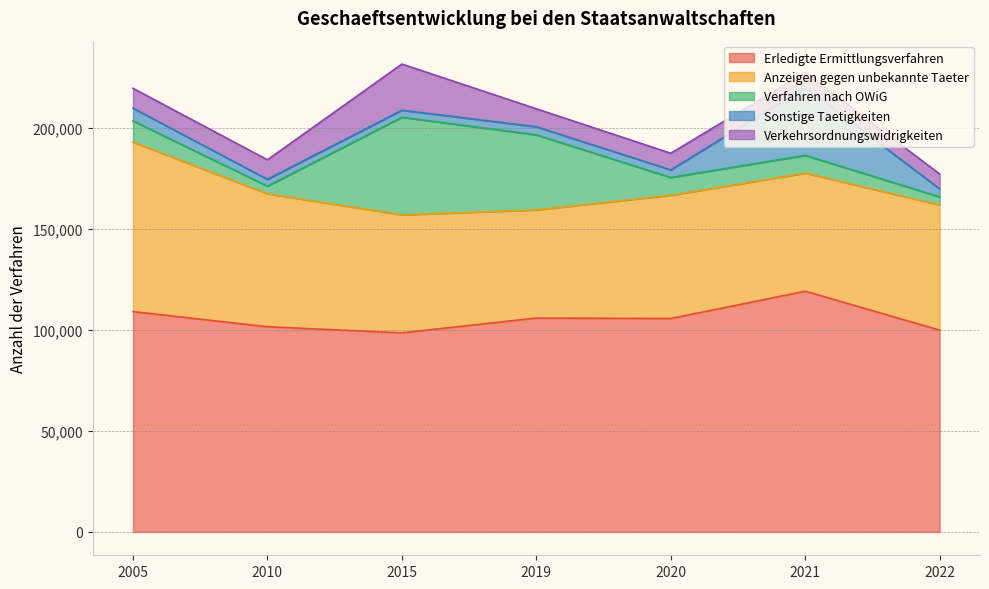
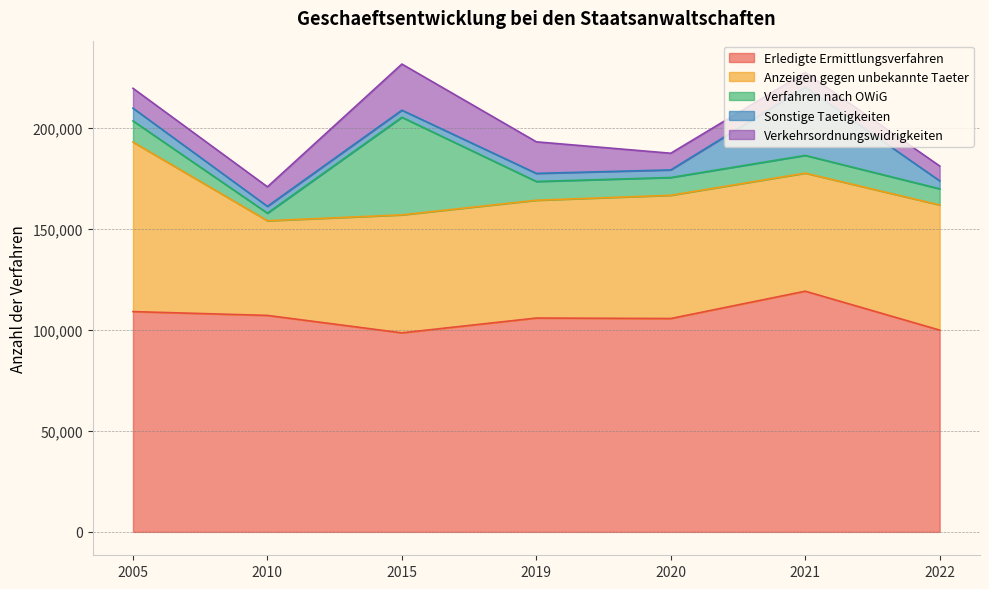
  {
    "Erledigte Ermittlungsverfahren": {
      "2005": "109,000",
-     "2010": "101,000",
+     "2010": "107,000",
      "2015": "98,000",
      "2019": "106,000",
      "2020": "106,000",
      "2021": "119,000",
      "2022": "100,000"
    },
    "Anzeigen gegen unbekannte Taeter": {
      "2005": "84,000",
-     "2010": "66,000",
+     "2010": "47,000",
      "2015": "58,000",
-     "2019": "53,000",
+     "2019": "58,000",
      "2020": "61,000",
      "2021": "58,000",
      "2022": "62,000"
    },
    "Verfahren nach OWiG": {
      "2005": "10,000",
      "2010": "4,000",
      "2015": "48,000",
-     "2019": "37,000",
+     "2019": "9,000",
      "2020": "9,000",
      "2021": "9,000",
-     "2022": "4,000"
+     "2022": "8,000"
    },
    "Sonstige Taetigkeiten": {
      "2005": "6,000",
      "2010": "3,000",
      "2015": "3,000",
      "2019": "4,000",
      "2020": "4,000",
      "2022": "4,000"
    },
    "Verkehrsordnungswidrigkeiten": {
      "2005": "10,000",
      "2010": "10,000",
      "2015": "23,000",
-     "2019": "9,000",
+     "2019": "16,000",
      "2020": "8,000",
      "2022": "7,000"
    }
  }
